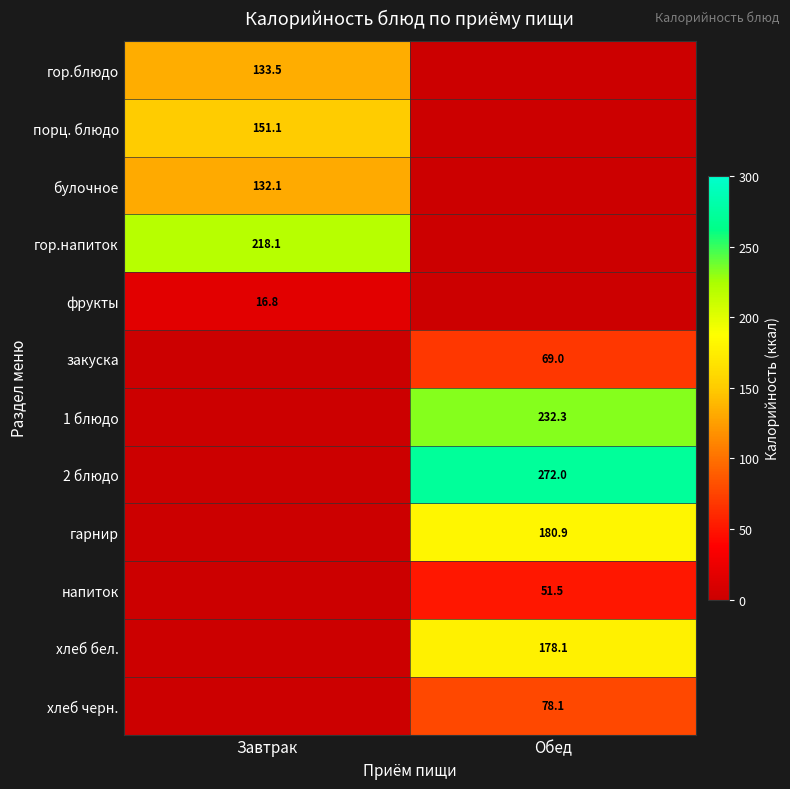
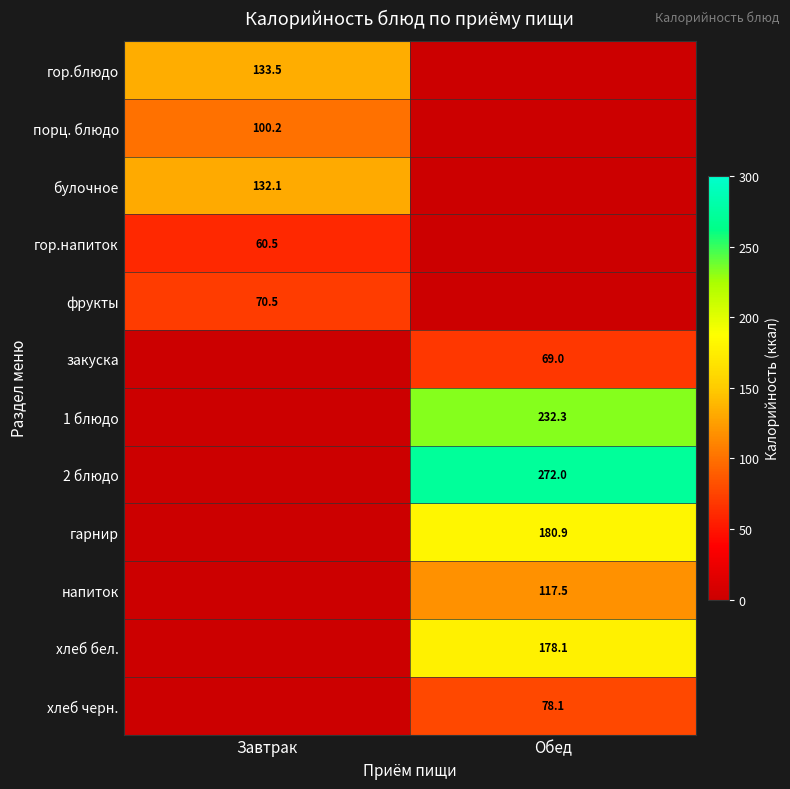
  {
    "гор.блюдо": {
      "Завтрак": 133.5
    },
    "порц. блюдо": {
-     "Завтрак": 151.1
+     "Завтрак": 100.2
    },
    "булочное": {
      "Завтрак": 132.1
    },
    "гор.напиток": {
-     "Завтрак": 218.1
+     "Завтрак": 60.5
    },
    "фрукты": {
-     "Завтрак": 16.8
+     "Завтрак": 70.5
    },
    "закуска": {
      "Обед": 69.0
    },
    "1 блюдо": {
      "Обед": 232.3
    },
    "2 блюдо": {
      "Обед": 272.0
    },
    "гарнир": {
      "Обед": 180.9
    },
    "напиток": {
-     "Обед": 51.5
+     "Обед": 117.5
    },
    "хлеб бел.": {
      "Обед": 178.1
    },
    "хлеб черн.": {
      "Обед": 78.1
    }
  }
